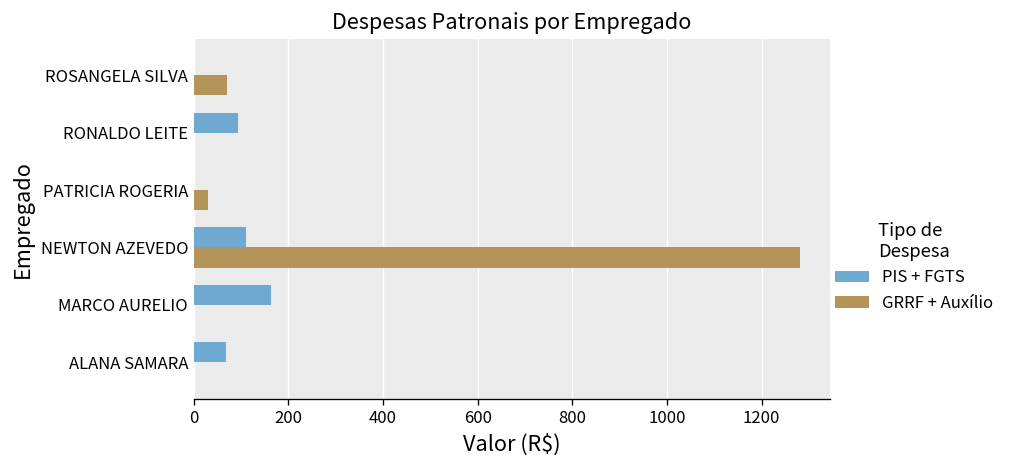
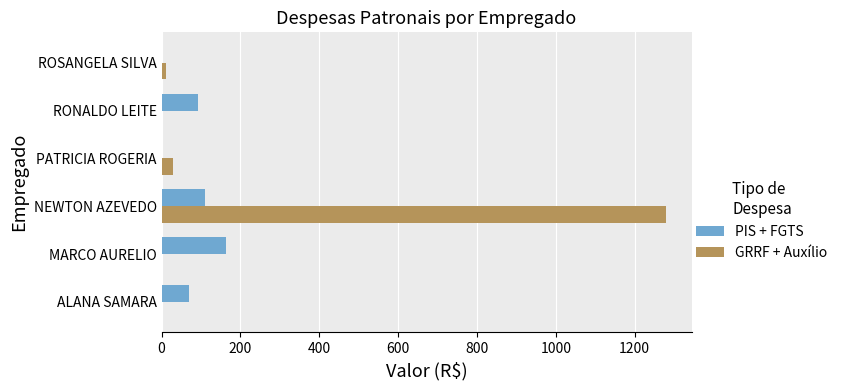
  {
    "PIS + FGTS": {
      "ROSANGELA SILVA": 0,
      "RONALDO LEITE": 90,
      "PATRICIA ROGERIA": 0,
      "NEWTON AZEVEDO": 110,
      "MARCO AURELIO": 160,
      "ALANA SAMARA": 70
    },
    "GRRF + Auxílio": {
-     "ROSANGELA SILVA": 70,
+     "ROSANGELA SILVA": 10,
      "RONALDO LEITE": 0,
      "PATRICIA ROGERIA": 30,
      "NEWTON AZEVEDO": 1280,
      "MARCO AURELIO": 0,
      "ALANA SAMARA": 0
    }
  }
